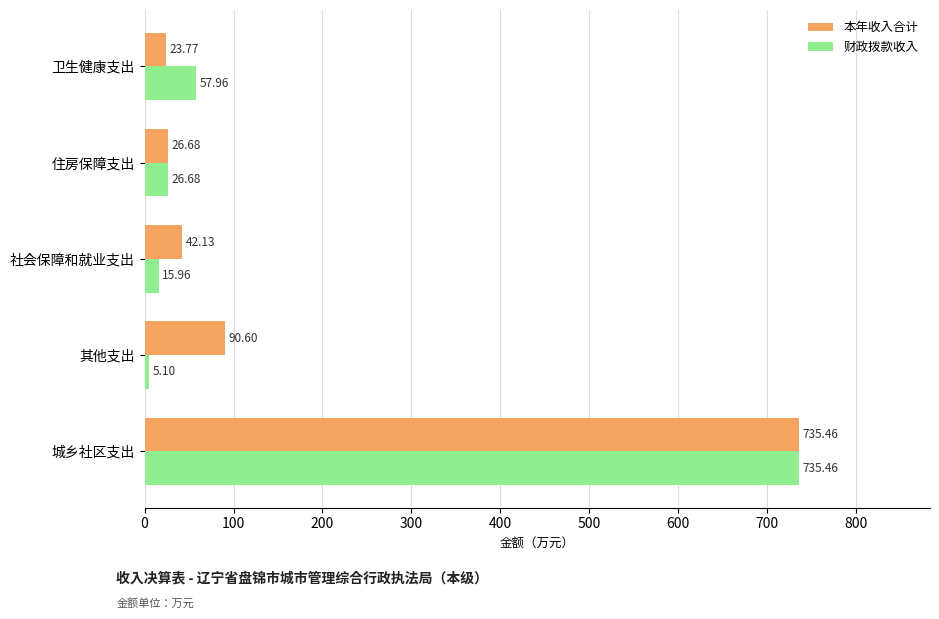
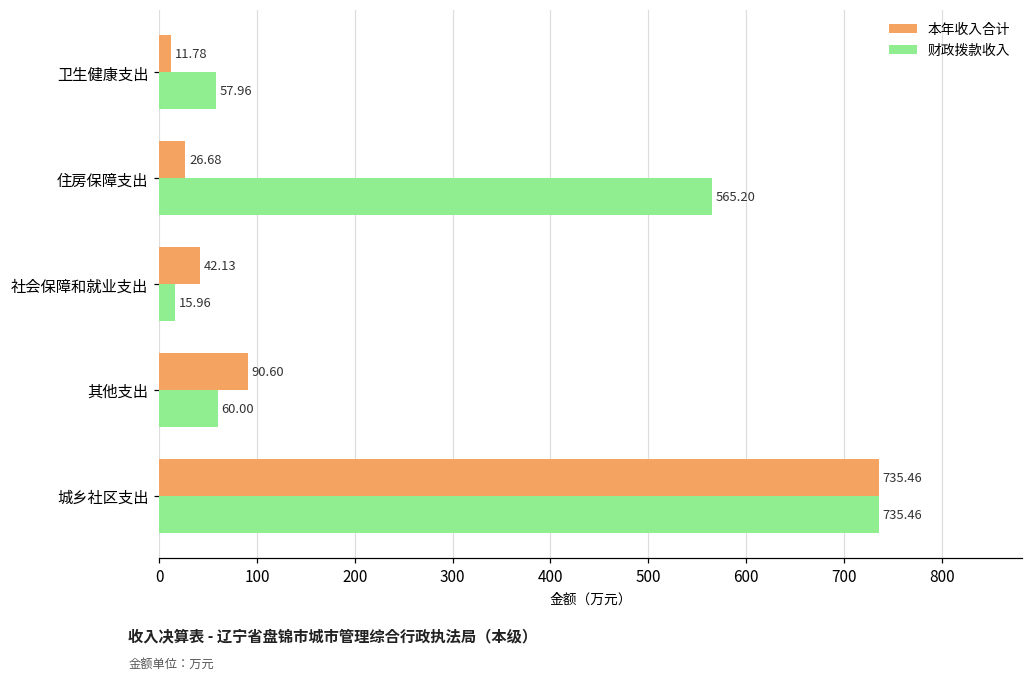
  {
    "本年收入合计": {
-     "卫生健康支出": 23.77,
+     "卫生健康支出": 11.78,
      "住房保障支出": 26.68,
      "社会保障和就业支出": 42.13,
      "其他支出": 90.60,
      "城乡社区支出": 735.46
    },
    "财政拨款收入": {
      "卫生健康支出": 57.96,
-     "住房保障支出": 26.68,
+     "住房保障支出": 565.20,
      "社会保障和就业支出": 15.96,
-     "其他支出": 5.10,
+     "其他支出": 60.00,
      "城乡社区支出": 735.46
    }
  }
